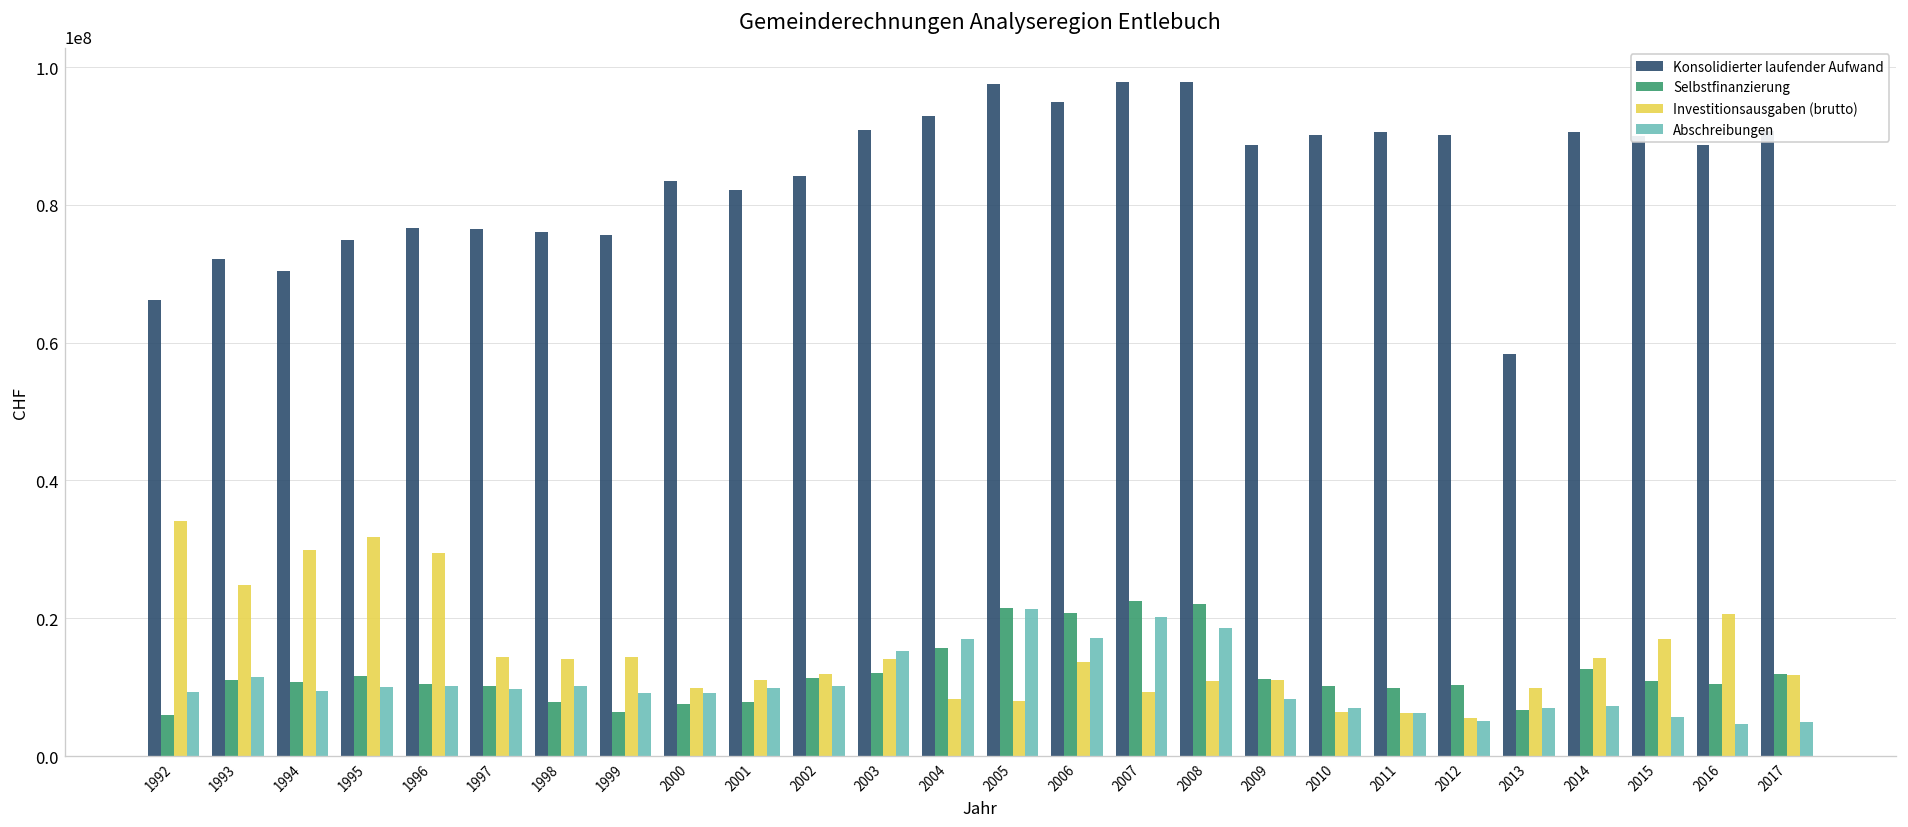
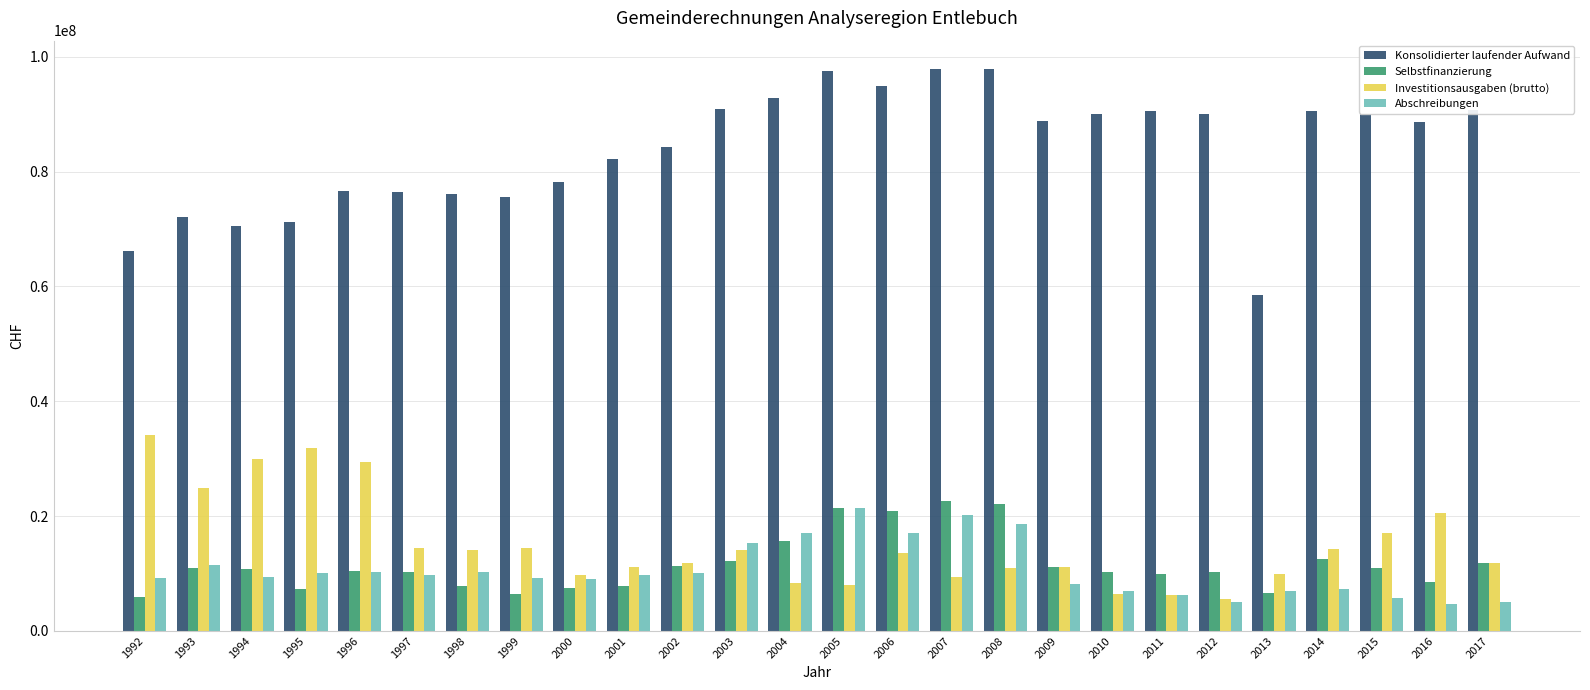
  {
    "Konsolidierter laufender Aufwand": {
      "1992": 66000000,
      "1993": 72000000,
      "1994": 70000000,
-     "1995": 75000000,
+     "1995": 71000000,
      "1996": 77000000,
      "1997": 76000000,
      "1998": 76000000,
      "1999": 76000000,
-     "2000": 84000000,
+     "2000": 78000000,
      "2001": 82000000,
      "2002": 84000000,
      "2003": 91000000,
      "2004": 93000000,
      "2005": 98000000,
      "2006": 95000000,
      "2007": 98000000,
      "2008": 98000000,
      "2009": 89000000,
      "2010": 90000000,
      "2011": 91000000,
      "2012": 90000000,
      "2013": 58000000,
      "2014": 91000000,
      "2015": 90000000,
      "2016": 89000000
    },
    "Selbstfinanzierung": {
      "1992": 6000000,
      "1993": 11000000,
      "1994": 11000000,
-     "1995": 12000000,
+     "1995": 7000000,
      "1996": 11000000,
      "1997": 10000000,
      "1998": 8000000,
      "1999": 6000000,
      "2000": 8000000,
      "2001": 8000000,
      "2002": 11000000,
      "2003": 12000000,
      "2004": 16000000,
      "2005": 21000000,
      "2006": 21000000,
      "2007": 23000000,
      "2008": 22000000,
      "2009": 11000000,
      "2010": 10000000,
      "2011": 10000000,
      "2012": 10000000,
      "2013": 7000000,
      "2014": 13000000,
      "2015": 11000000,
-     "2016": 10000000,
+     "2016": 9000000,
      "2017": 12000000
    },
    "Investitionsausgaben (brutto)": {
      "1992": 34000000,
      "1993": 25000000,
      "1994": 30000000,
      "1995": 32000000,
      "1996": 29000000,
      "1997": 14000000,
      "1998": 14000000,
      "1999": 14000000,
      "2000": 10000000,
      "2001": 11000000,
      "2002": 12000000,
      "2003": 14000000,
      "2004": 8000000,
      "2005": 8000000,
      "2006": 14000000,
      "2007": 9000000,
      "2008": 11000000,
      "2009": 11000000,
      "2010": 6000000,
      "2011": 6000000,
      "2012": 6000000,
      "2013": 10000000,
      "2014": 14000000,
      "2015": 17000000,
      "2016": 21000000,
      "2017": 12000000
    },
    "Abschreibungen": {
      "1992": 9000000,
      "1993": 11000000,
      "1994": 9000000,
      "1995": 10000000,
      "1996": 10000000,
      "1997": 10000000,
      "1998": 10000000,
      "1999": 9000000,
      "2000": 9000000,
      "2001": 10000000,
      "2002": 10000000,
      "2003": 15000000,
      "2004": 17000000,
      "2005": 21000000,
      "2006": 17000000,
      "2007": 20000000,
      "2008": 19000000,
      "2009": 8000000,
      "2010": 7000000,
      "2011": 6000000,
      "2012": 5000000,
      "2013": 7000000,
      "2014": 7000000,
      "2015": 6000000,
      "2016": 5000000,
      "2017": 5000000
    }
  }
